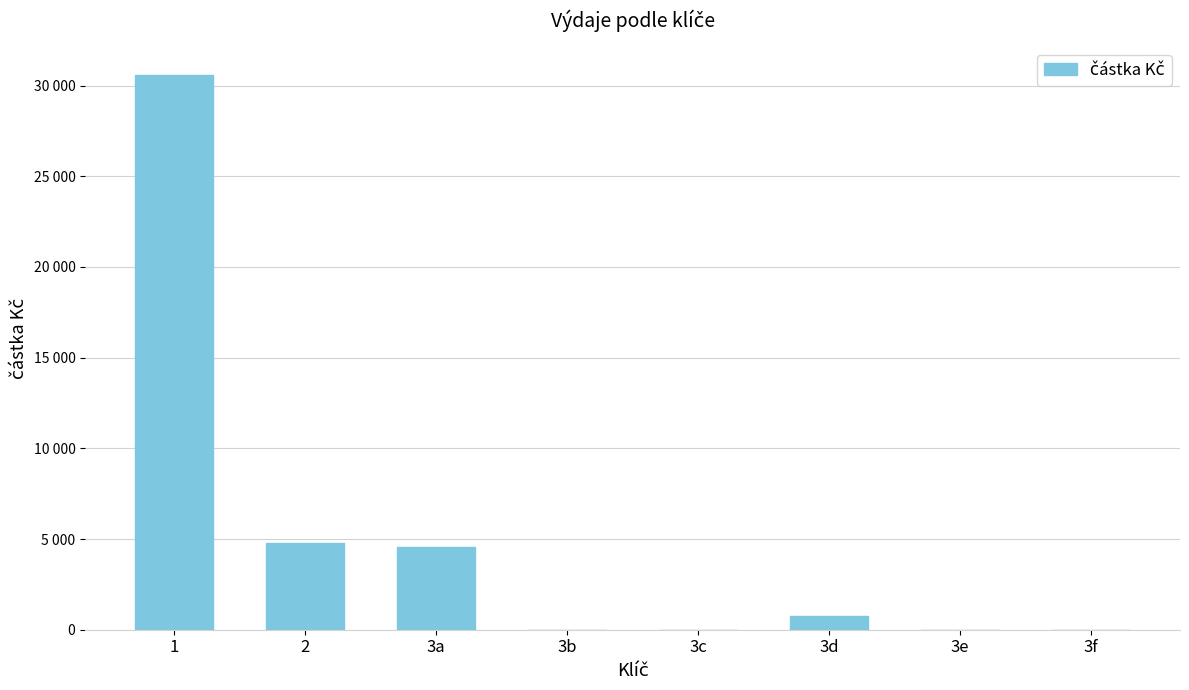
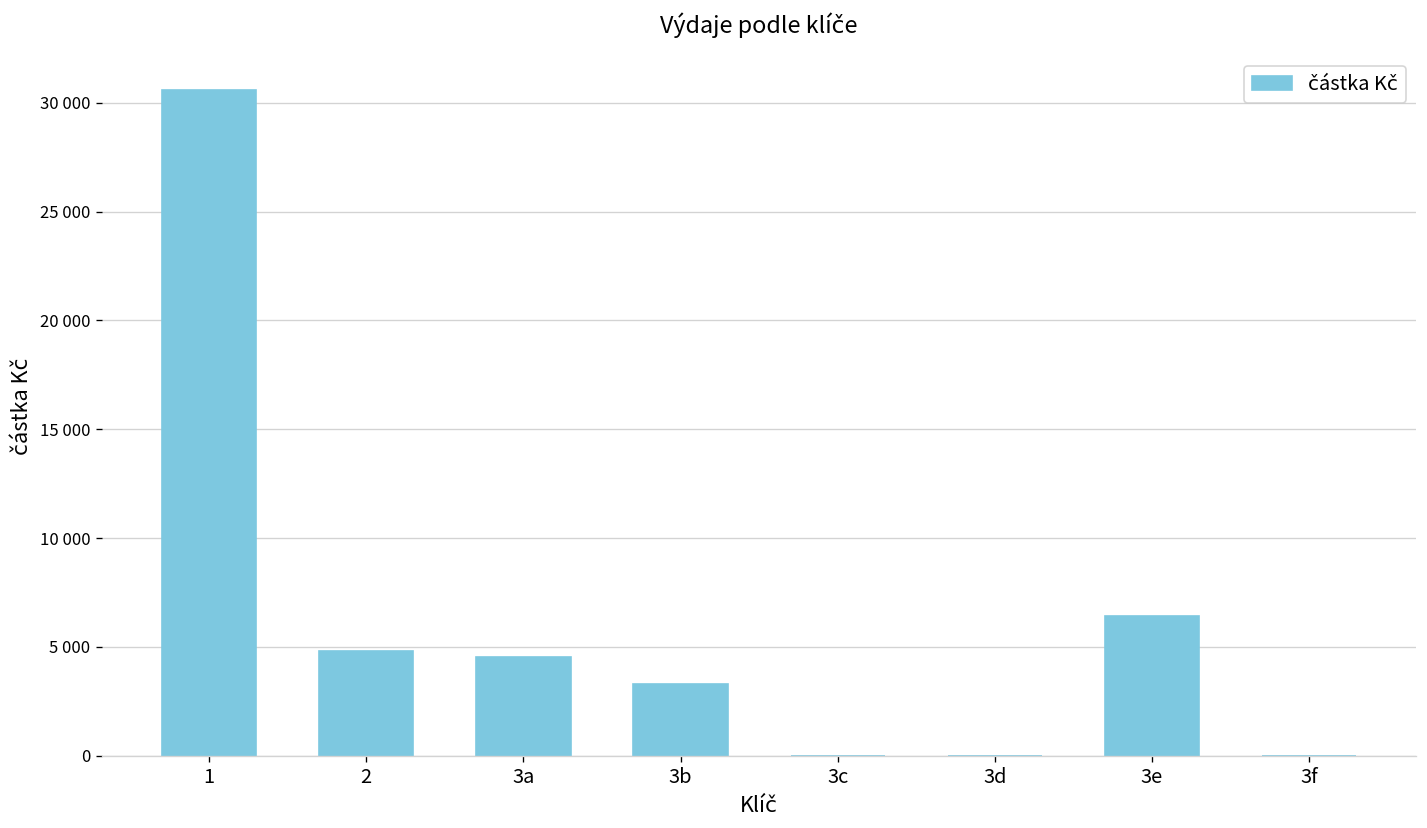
  {
    "1": 30600,
    "2": 4800,
    "3a": 4500,
-   "3b": 0,
+   "3b": 3300,
    "3c": 0,
-   "3d": 800,
-   "3e": 0,
+   "3d": 0,
+   "3e": 6400,
    "3f": 0
  }
